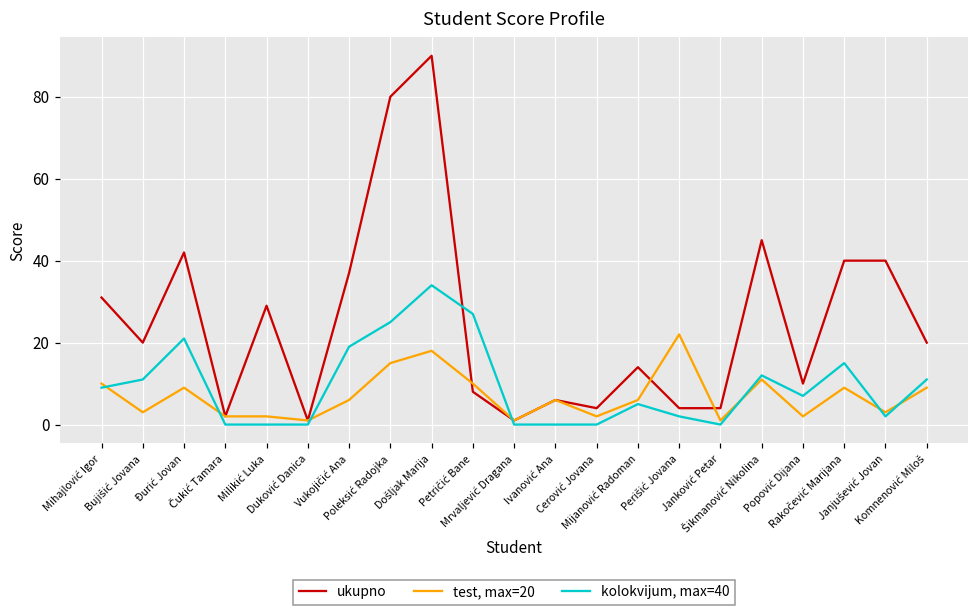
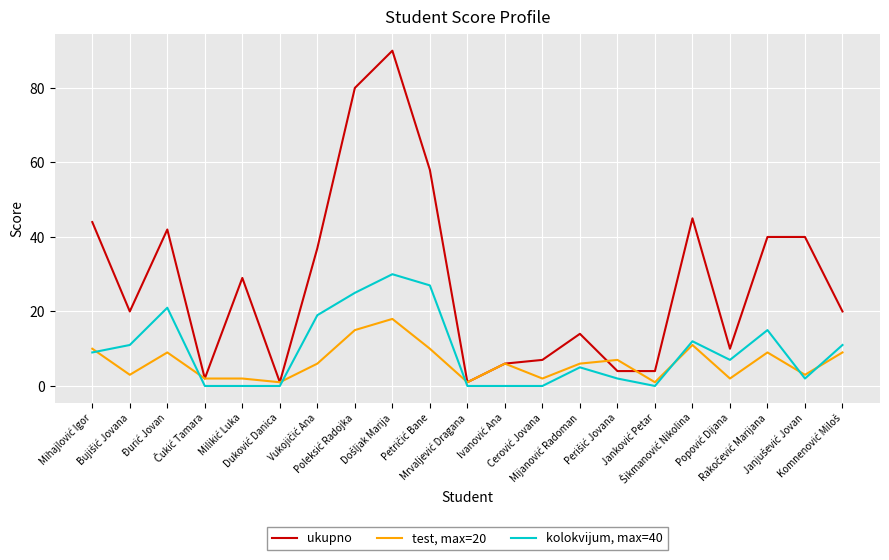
  {
    "ukupno": {
-     "Mihajlović Igor": 31,
+     "Mihajlović Igor": 44,
      "Bujišić Jovana": 20,
      "Đurić Jovan": 42,
      "Milikić Luka": 29,
      "Vukojičić Ana": 37,
      "Poleksić Radojka": 80,
      "Došljak Marija": 90,
-     "Petričić Bane": 8,
-     "Cerović Jovana": 4,
+     "Petričić Bane": 58,
+     "Cerović Jovana": 7,
      "Mijanović Radoman": 14,
      "Perišić Jovana": 4,
      "Janković Petar": 4,
      "Šikmanović Nikolina": 45,
      "Popović Dijana": 10,
      "Rakočević Marijana": 40,
      "Janjušević Jovan": 40,
      "Komnenović Miloš": 20
    },
    "test, max=20": {
      "Mihajlović Igor": 10,
      "Bujišić Jovana": 3,
      "Đurić Jovan": 9,
      "Milikić Luka": 2,
      "Vukojičić Ana": 6,
      "Poleksić Radojka": 15,
      "Došljak Marija": 18,
      "Petričić Bane": 10,
      "Cerović Jovana": 2,
      "Mijanović Radoman": 6,
-     "Perišić Jovana": 22,
+     "Perišić Jovana": 7,
      "Janković Petar": 1,
      "Šikmanović Nikolina": 11,
      "Popović Dijana": 2,
      "Rakočević Marijana": 9,
      "Janjušević Jovan": 3,
      "Komnenović Miloš": 9
    },
    "kolokvijum, max=40": {
      "Mihajlović Igor": 9,
      "Bujišić Jovana": 11,
      "Đurić Jovan": 21,
      "Čukić Tamara": 0,
      "Milikić Luka": 0,
      "Duković Danica": 0,
      "Vukojičić Ana": 19,
      "Poleksić Radojka": 25,
-     "Došljak Marija": 34,
+     "Došljak Marija": 30,
      "Petričić Bane": 27,
      "Mrvaljević Dragana": 0,
      "Ivanović Ana": 0,
      "Cerović Jovana": 0,
      "Mijanović Radoman": 5,
      "Perišić Jovana": 2,
      "Janković Petar": 0,
      "Šikmanović Nikolina": 12,
      "Popović Dijana": 7,
      "Rakočević Marijana": 15,
      "Janjušević Jovan": 2,
      "Komnenović Miloš": 11
    }
  }
